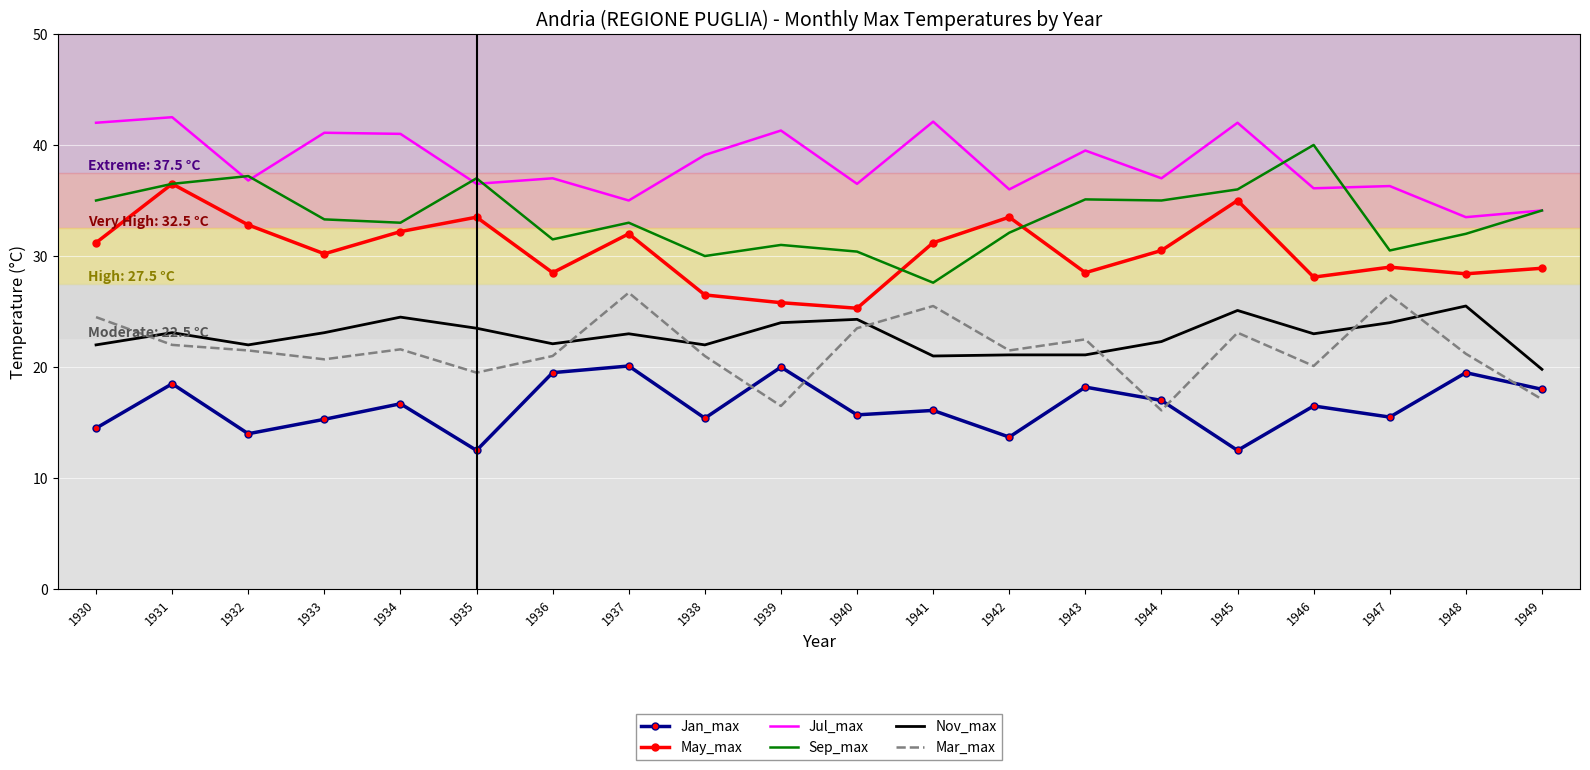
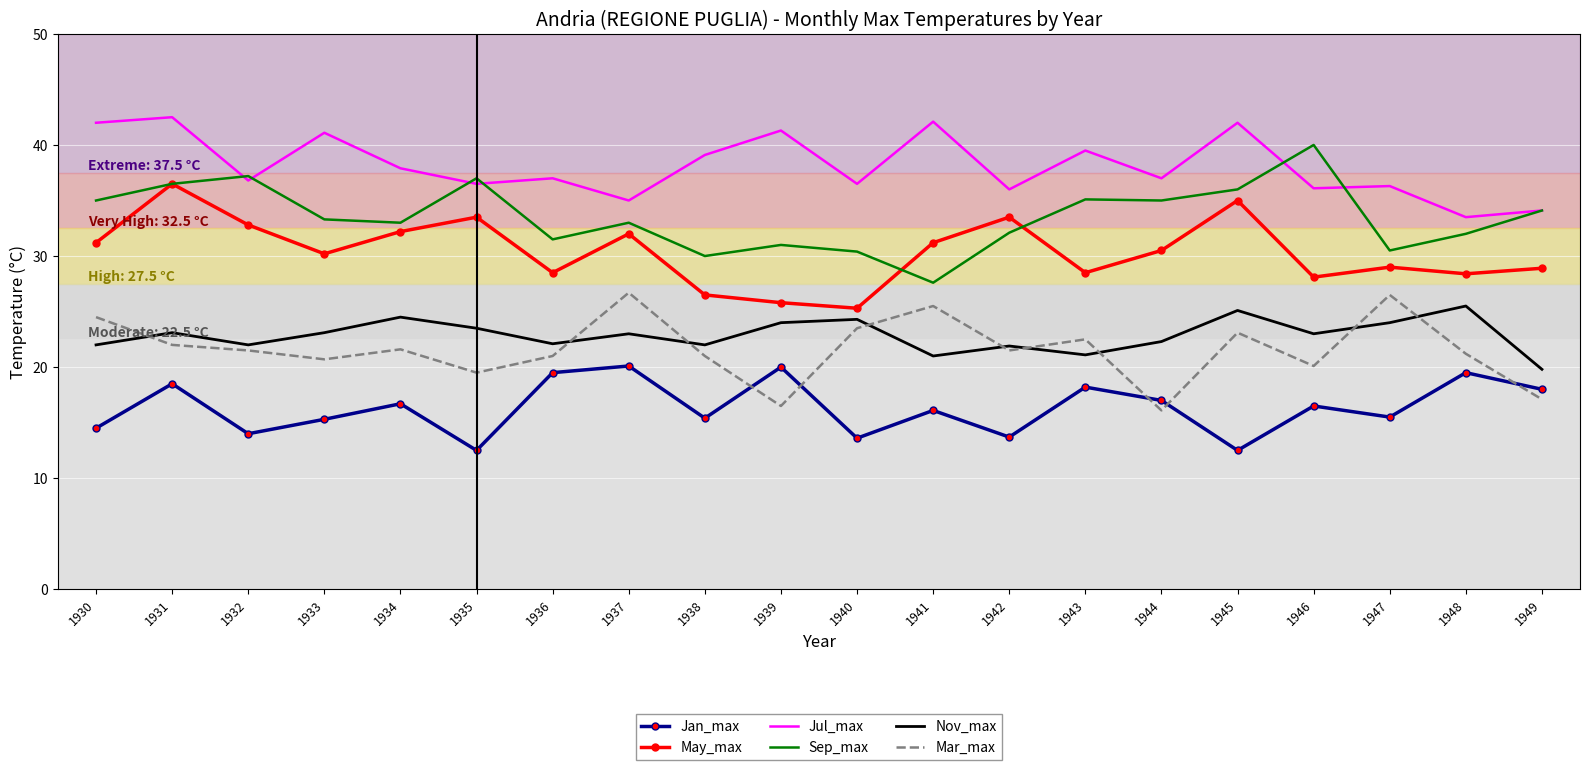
  {
    "Jan_max": {
      "1930": 14.5,
      "1931": 18.5,
      "1932": 14.0,
      "1933": 15.3,
      "1934": 16.7,
      "1935": 12.5,
      "1936": 19.5,
      "1937": 20.1,
      "1938": 15.4,
      "1939": 20.0,
-     "1940": 15.7,
+     "1940": 13.6,
      "1941": 16.1,
      "1942": 13.7,
      "1943": 18.2,
      "1944": 17.0,
      "1945": 12.5,
      "1946": 16.5,
      "1947": 15.5,
      "1948": 19.5,
      "1949": 18.0
    },
    "May_max": {
      "1930": 31.2,
      "1932": 32.8,
      "1933": 30.2,
      "1934": 32.2,
      "1935": 33.5,
      "1936": 28.5,
      "1937": 32.0,
      "1938": 26.5,
      "1939": 25.8,
      "1940": 25.3,
      "1941": 31.2,
      "1942": 33.5,
      "1943": 28.5,
      "1944": 30.5,
      "1945": 35.0,
      "1946": 28.1,
      "1947": 29.0,
      "1948": 28.4,
      "1949": 28.9
    },
    "Jul_max": {
      "1930": 42.0,
      "1931": 42.5,
      "1932": 36.8,
      "1933": 41.1,
-     "1934": 41.0,
+     "1934": 37.9,
      "1935": 36.5,
      "1936": 37.0,
      "1937": 35.0,
      "1938": 39.1,
      "1939": 41.3,
      "1940": 36.5,
      "1941": 42.1,
      "1942": 36.0,
      "1943": 39.5,
      "1944": 37.0,
      "1945": 42.0,
      "1946": 36.1,
      "1947": 36.3,
      "1948": 33.5
    },
    "Sep_max": {
      "1932": 37.2,
      "1933": 33.3,
      "1934": 33.0,
      "1935": 37.0,
      "1936": 31.5,
      "1937": 33.0,
      "1938": 30.0,
      "1939": 31.0,
      "1940": 30.4,
      "1941": 27.6,
      "1942": 32.1,
      "1943": 35.1,
      "1944": 35.0,
      "1945": 36.0,
      "1946": 40.0,
      "1947": 30.5,
      "1948": 32.0
    },
    "Nov_max": {
      "1930": 22.0,
      "1932": 22.0,
      "1933": 23.1,
      "1934": 24.5,
      "1935": 23.5,
      "1936": 22.1,
      "1937": 23.0,
      "1938": 22.0,
      "1939": 24.0,
      "1940": 24.3,
      "1941": 21.0,
-     "1942": 21.1,
+     "1942": 21.9,
      "1943": 21.1,
      "1944": 22.3,
      "1945": 25.1,
      "1946": 23.0,
      "1947": 24.0,
      "1948": 25.5,
      "1949": 19.8
    },
    "Mar_max": {
      "1930": 24.5,
      "1931": 22.0,
      "1932": 21.5,
      "1933": 20.7,
      "1934": 21.6,
      "1935": 19.5,
      "1936": 21.0,
      "1937": 26.7,
      "1938": 21.0,
      "1939": 16.5,
      "1940": 23.5,
      "1941": 25.5,
      "1942": 21.5,
      "1943": 22.5,
      "1944": 16.1,
      "1945": 23.1,
      "1946": 20.1,
      "1947": 26.5,
      "1948": 21.2,
      "1949": 17.1
    }
  }
